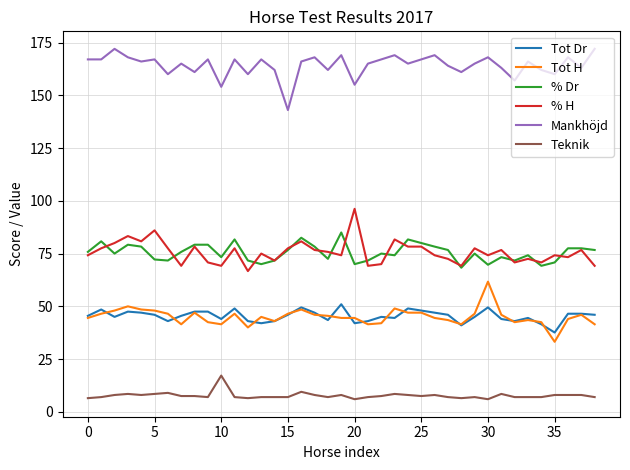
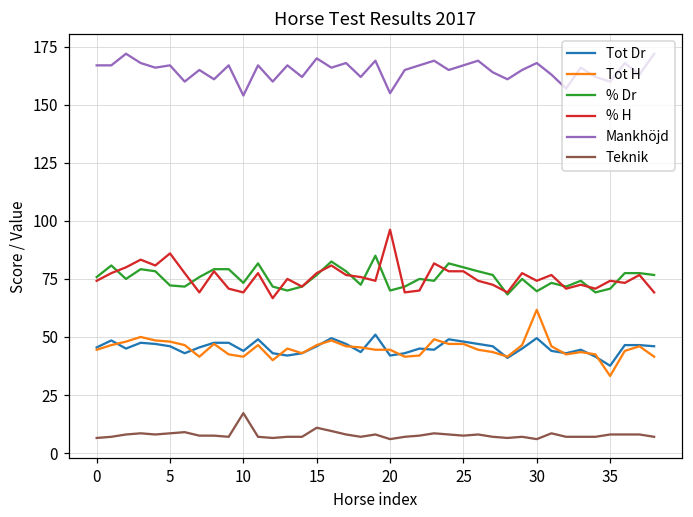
  {
    "Tot Dr": {
      "5": 46,
      "10": 44,
      "20": 42,
      "30": 50,
      "35": 38
    },
    "Tot H": {
      "5": 48,
      "10": 42,
      "20": 45,
      "30": 62,
      "35": 33
    },
    "% Dr": {
      "0": 76,
      "5": 72,
      "10": 73,
      "20": 70,
      "25": 80,
      "30": 70,
      "35": 71
    },
    "% H": {
      "0": 74,
      "5": 86,
      "10": 69,
      "20": 96,
      "25": 78,
      "30": 74,
      "35": 74
    },
    "Mankhöjd": {
      "0": 167,
      "5": 167,
      "10": 154,
-     "15": 143,
+     "15": 170,
      "20": 155,
      "25": 167,
      "30": 168
    },
    "Teknik": {
      "0": 7,
      "5": 9,
      "10": 17,
-     "15": 7,
+     "15": 11,
      "20": 6,
      "25": 8,
      "30": 6,
      "35": 8
    }
  }
